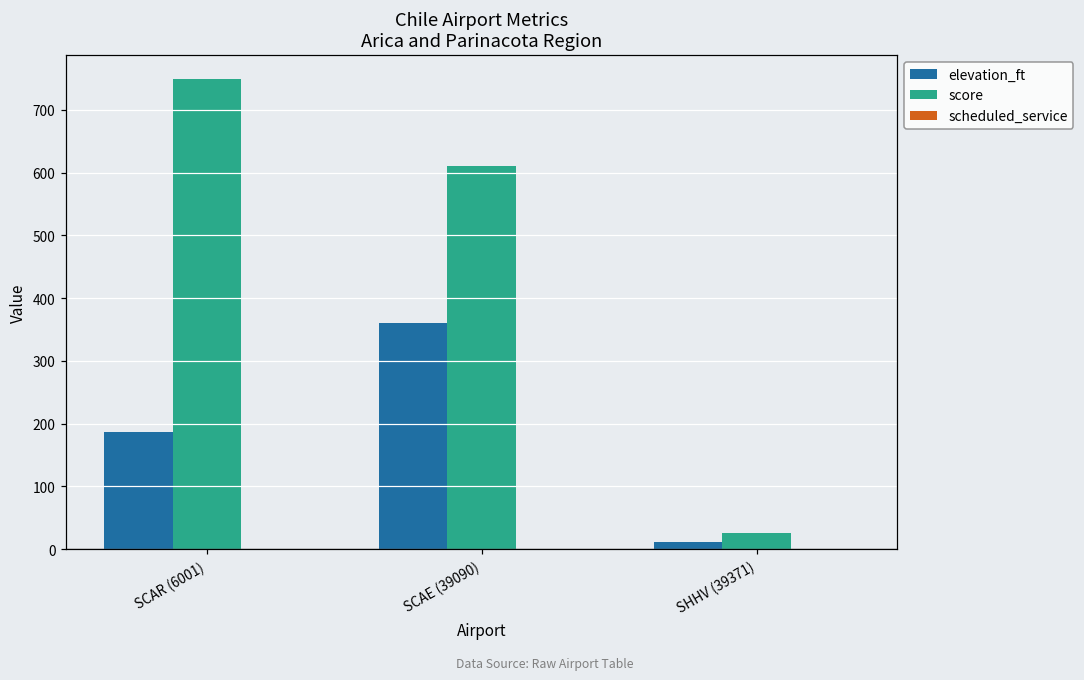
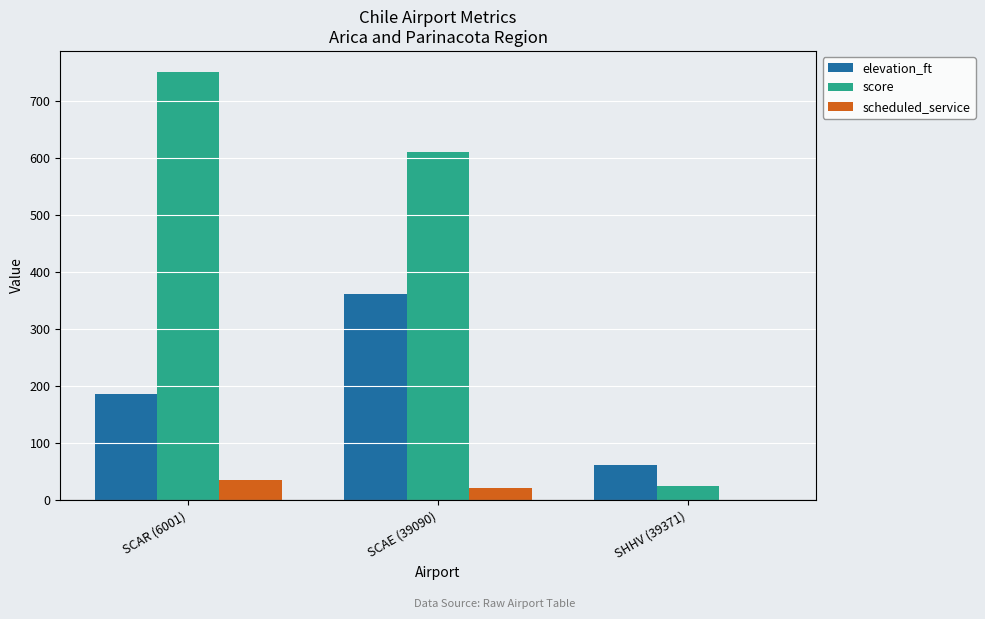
  {
    "elevation_ft": {
      "SCAR (6001)": 190,
      "SCAE (39090)": 360,
-     "SHHV (39371)": 10
+     "SHHV (39371)": 60
    },
    "score": {
      "SCAR (6001)": 750,
      "SCAE (39090)": 610,
      "SHHV (39371)": 30
    },
    "scheduled_service": {
-     "SCAR (6001)": 0,
-     "SCAE (39090)": 0,
+     "SCAR (6001)": 40,
+     "SCAE (39090)": 20,
      "SHHV (39371)": 0
    }
  }
